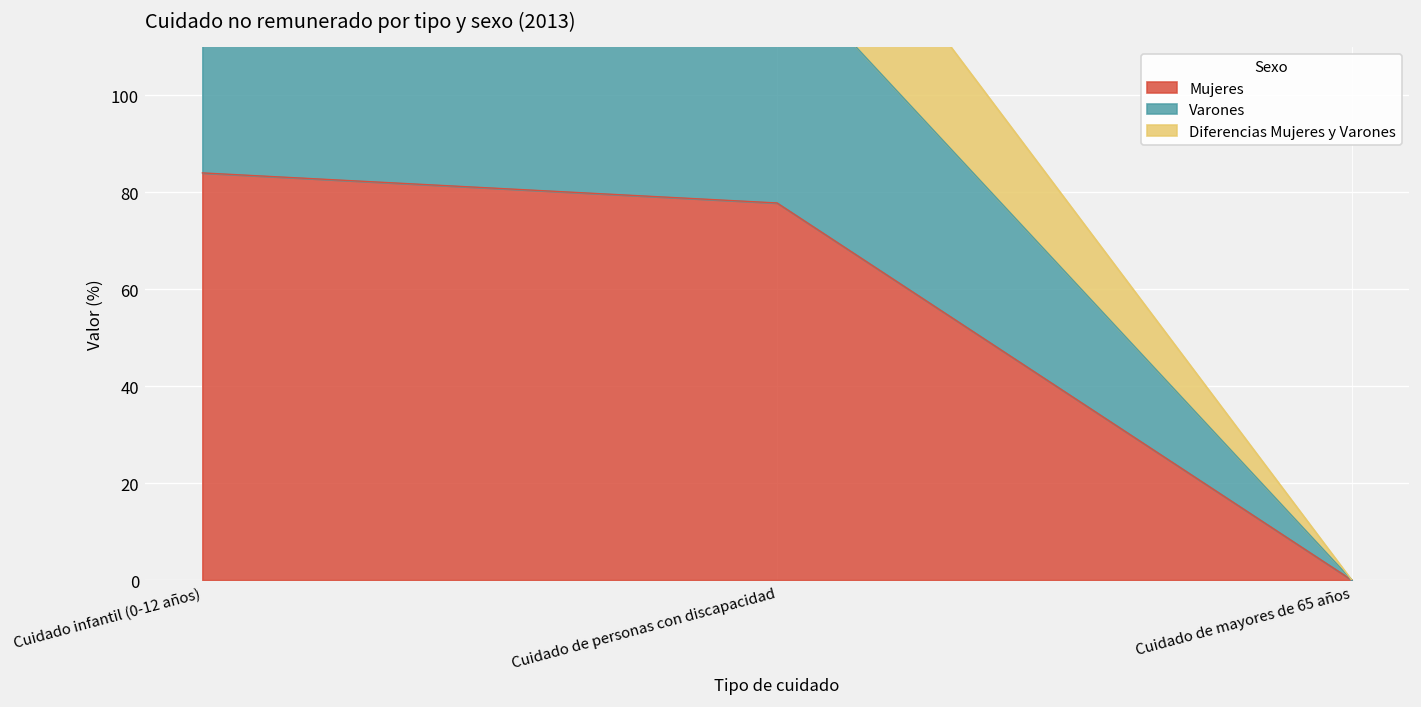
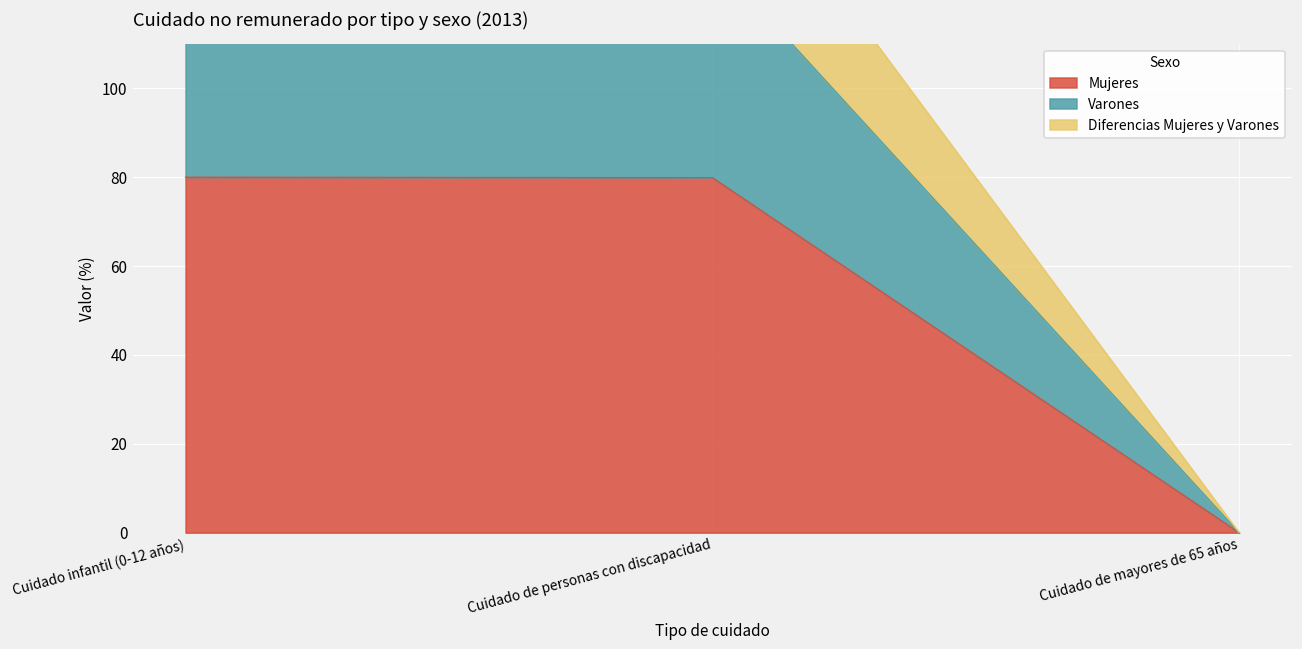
  {
    "Mujeres": {
-     "Cuidado infantil (0-12 años)": 84,
-     "Cuidado de personas con discapacidad": 78
+     "Cuidado infantil (0-12 años)": 80,
+     "Cuidado de personas con discapacidad": 80
    }
  }
